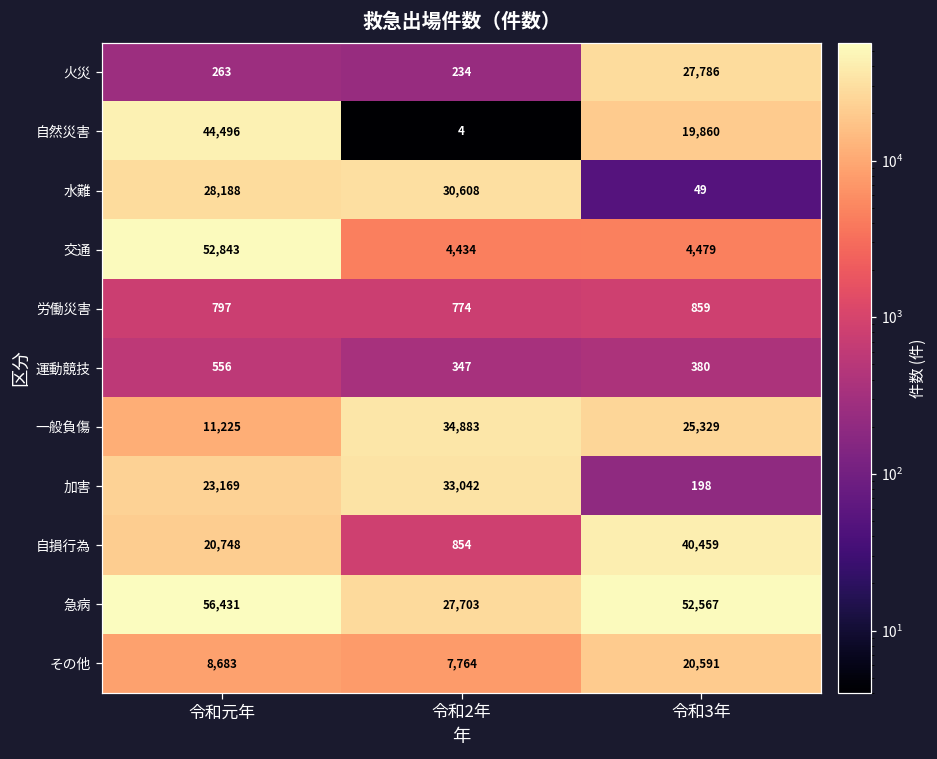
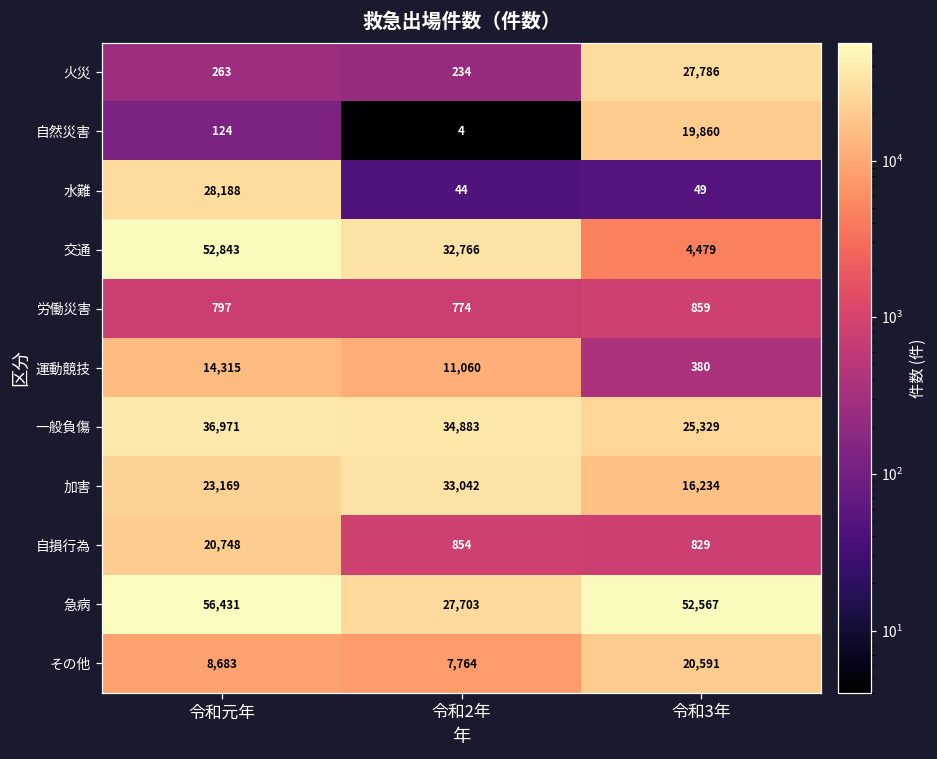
  {
    "火災": {
      "令和元年": "263",
      "令和2年": "234",
      "令和3年": "27,786"
    },
    "自然災害": {
-     "令和元年": "44,496",
+     "令和元年": "124",
      "令和2年": "4",
      "令和3年": "19,860"
    },
    "水難": {
      "令和元年": "28,188",
-     "令和2年": "30,608",
+     "令和2年": "44",
      "令和3年": "49"
    },
    "交通": {
      "令和元年": "52,843",
-     "令和2年": "4,434",
+     "令和2年": "32,766",
      "令和3年": "4,479"
    },
    "労働災害": {
      "令和元年": "797",
      "令和2年": "774",
      "令和3年": "859"
    },
    "運動競技": {
-     "令和元年": "556",
-     "令和2年": "347",
+     "令和元年": "14,315",
+     "令和2年": "11,060",
      "令和3年": "380"
    },
    "一般負傷": {
-     "令和元年": "11,225",
+     "令和元年": "36,971",
      "令和2年": "34,883",
      "令和3年": "25,329"
    },
    "加害": {
      "令和元年": "23,169",
      "令和2年": "33,042",
-     "令和3年": "198"
+     "令和3年": "16,234"
    },
    "自損行為": {
      "令和元年": "20,748",
      "令和2年": "854",
-     "令和3年": "40,459"
+     "令和3年": "829"
    },
    "急病": {
      "令和元年": "56,431",
      "令和2年": "27,703",
      "令和3年": "52,567"
    },
    "その他": {
      "令和元年": "8,683",
      "令和2年": "7,764",
      "令和3年": "20,591"
    }
  }
